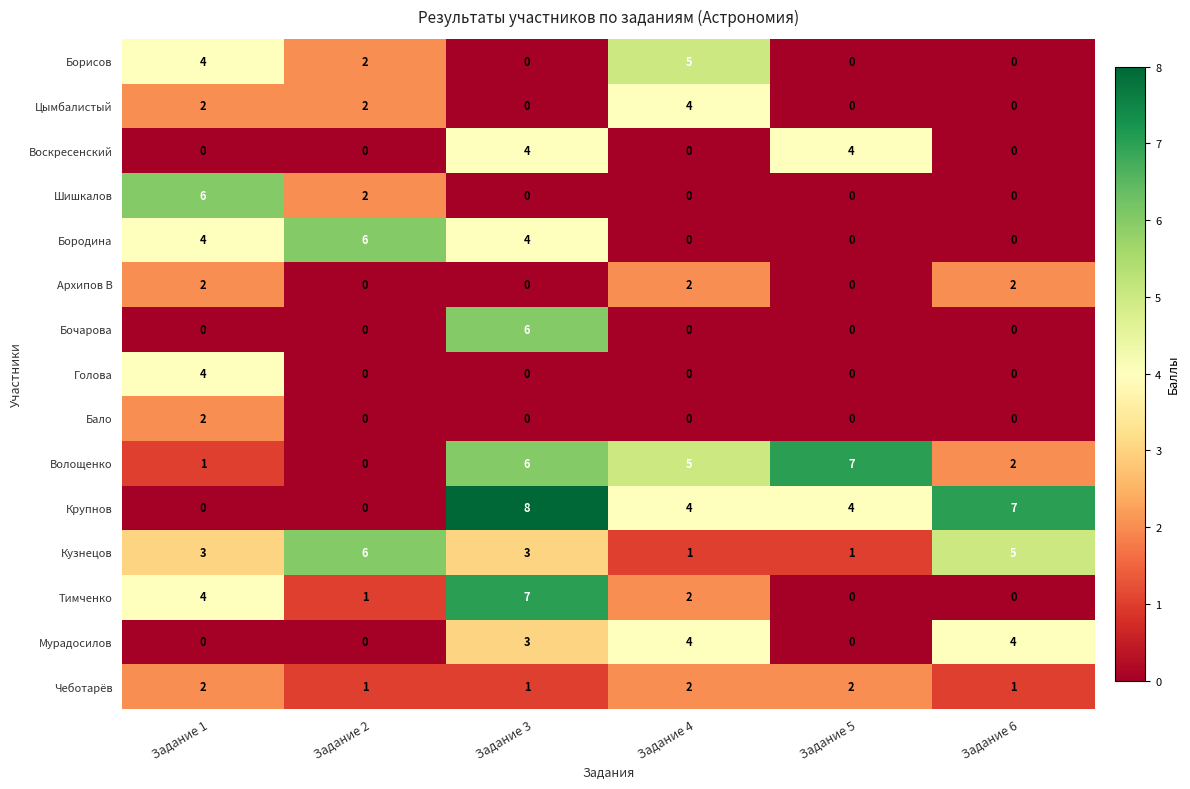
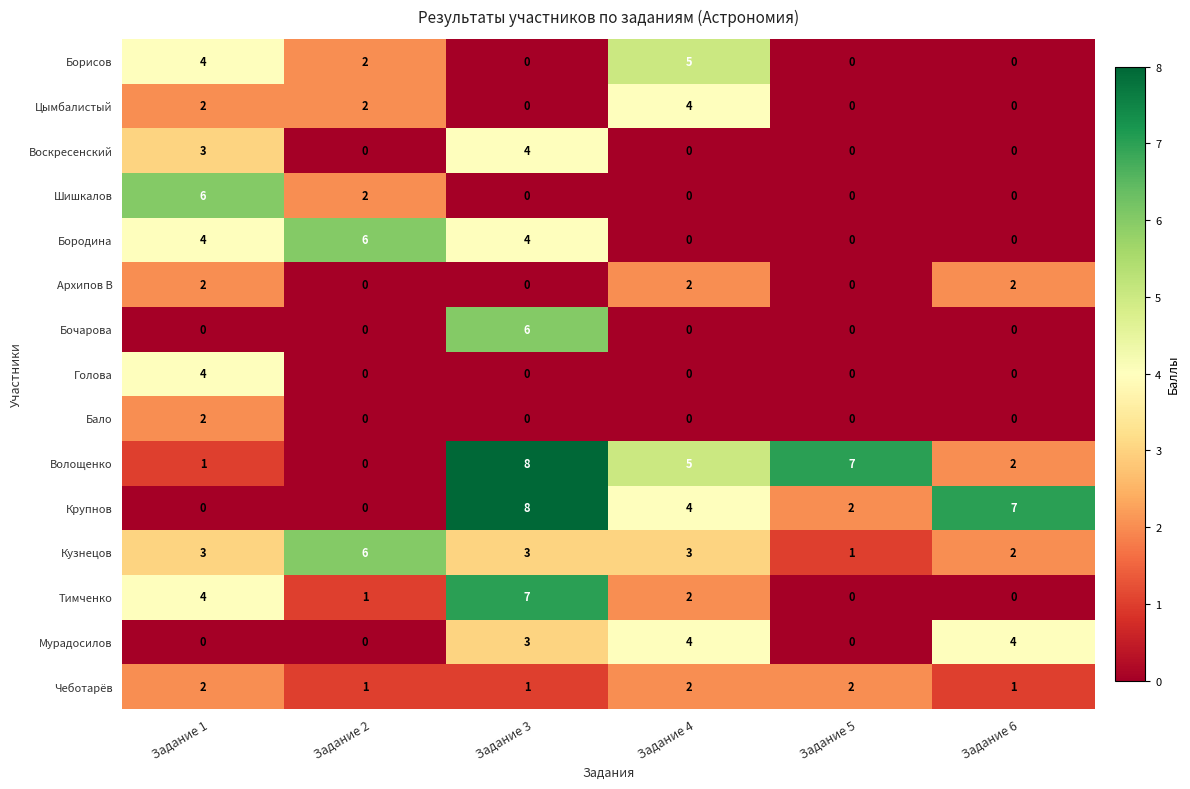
  {
    "Борисов": {
      "Задание 1": 4,
      "Задание 2": 2,
      "Задание 3": 0,
      "Задание 4": 5,
      "Задание 5": 0,
      "Задание 6": 0
    },
    "Цымбалистый": {
      "Задание 1": 2,
      "Задание 2": 2,
      "Задание 3": 0,
      "Задание 4": 4,
      "Задание 5": 0,
      "Задание 6": 0
    },
    "Воскресенский": {
-     "Задание 1": 0,
+     "Задание 1": 3,
      "Задание 2": 0,
      "Задание 3": 4,
      "Задание 4": 0,
-     "Задание 5": 4,
+     "Задание 5": 0,
      "Задание 6": 0
    },
    "Шишкалов": {
      "Задание 1": 6,
      "Задание 2": 2,
      "Задание 3": 0,
      "Задание 4": 0,
      "Задание 5": 0,
      "Задание 6": 0
    },
    "Бородина": {
      "Задание 1": 4,
      "Задание 2": 6,
      "Задание 3": 4,
      "Задание 4": 0,
      "Задание 5": 0,
      "Задание 6": 0
    },
    "Архипов В": {
      "Задание 1": 2,
      "Задание 2": 0,
      "Задание 3": 0,
      "Задание 4": 2,
      "Задание 5": 0,
      "Задание 6": 2
    },
    "Бочарова": {
      "Задание 1": 0,
      "Задание 2": 0,
      "Задание 3": 6,
      "Задание 4": 0,
      "Задание 5": 0,
      "Задание 6": 0
    },
    "Голова": {
      "Задание 1": 4,
      "Задание 2": 0,
      "Задание 3": 0,
      "Задание 4": 0,
      "Задание 5": 0,
      "Задание 6": 0
    },
    "Бало": {
      "Задание 1": 2,
      "Задание 2": 0,
      "Задание 3": 0,
      "Задание 4": 0,
      "Задание 5": 0,
      "Задание 6": 0
    },
    "Волощенко": {
      "Задание 1": 1,
      "Задание 2": 0,
-     "Задание 3": 6,
+     "Задание 3": 8,
      "Задание 4": 5,
      "Задание 5": 7,
      "Задание 6": 2
    },
    "Крупнов": {
      "Задание 1": 0,
      "Задание 2": 0,
      "Задание 3": 8,
      "Задание 4": 4,
-     "Задание 5": 4,
+     "Задание 5": 2,
      "Задание 6": 7
    },
    "Кузнецов": {
      "Задание 1": 3,
      "Задание 2": 6,
      "Задание 3": 3,
-     "Задание 4": 1,
+     "Задание 4": 3,
      "Задание 5": 1,
-     "Задание 6": 5
+     "Задание 6": 2
    },
    "Тимченко": {
      "Задание 1": 4,
      "Задание 2": 1,
      "Задание 3": 7,
      "Задание 4": 2,
      "Задание 5": 0,
      "Задание 6": 0
    },
    "Мурадосилов": {
      "Задание 1": 0,
      "Задание 2": 0,
      "Задание 3": 3,
      "Задание 4": 4,
      "Задание 5": 0,
      "Задание 6": 4
    },
    "Чеботарёв": {
      "Задание 1": 2,
      "Задание 2": 1,
      "Задание 3": 1,
      "Задание 4": 2,
      "Задание 5": 2,
      "Задание 6": 1
    }
  }
